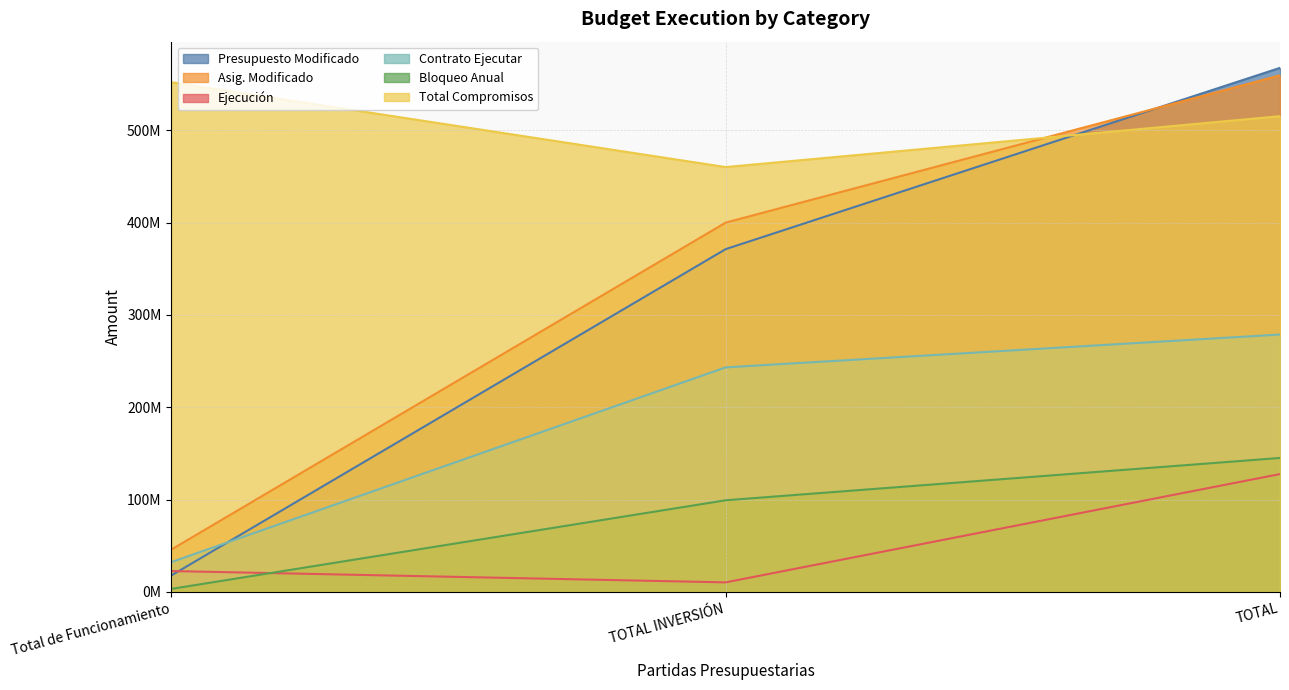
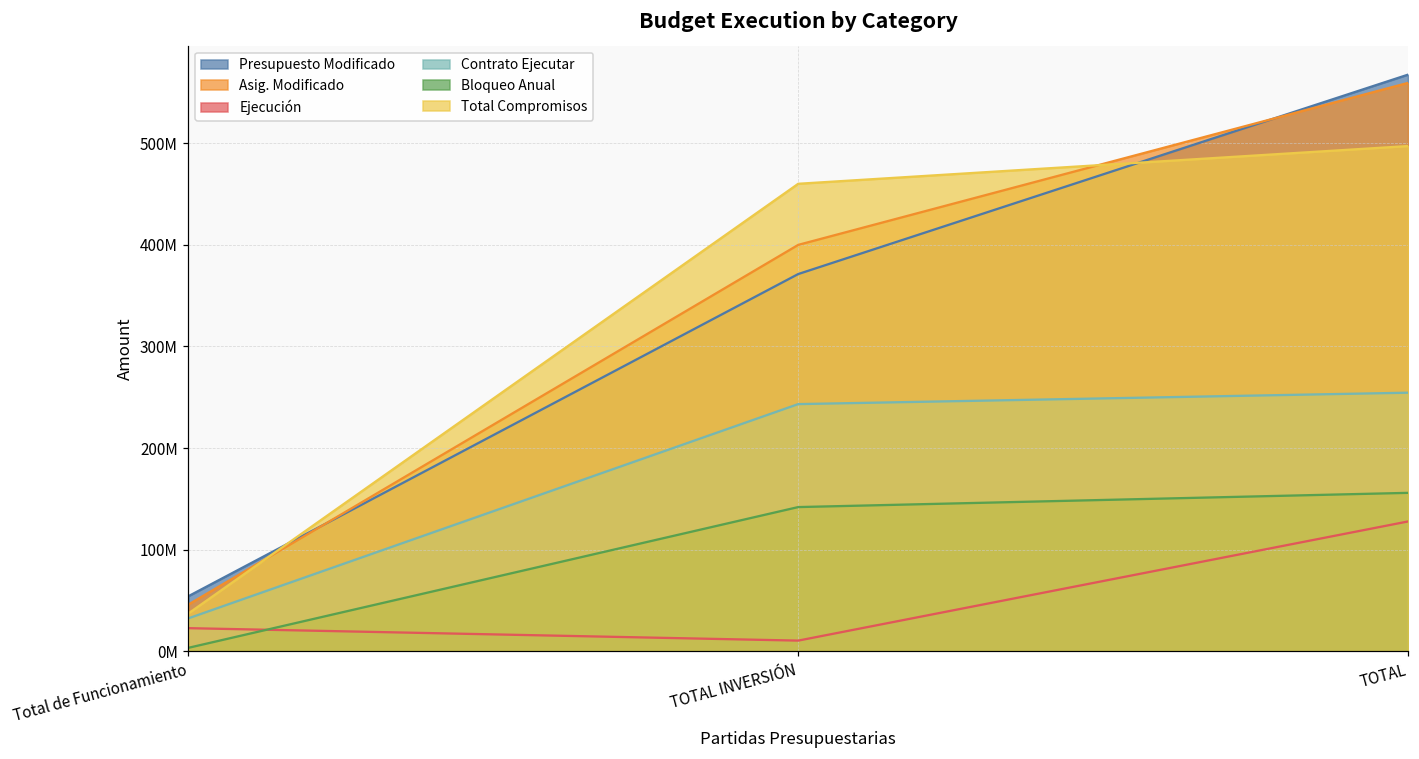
  {
    "Presupuesto Modificado": {
-     "Total de Funcionamiento": 20000000,
+     "Total de Funcionamiento": 50000000,
      "TOTAL INVERSIÓN": 370000000,
      "TOTAL": 570000000
    },
    "Asig. Modificado": {
      "Total de Funcionamiento": 50000000,
      "TOTAL INVERSIÓN": 400000000,
      "TOTAL": 560000000
    },
    "Ejecución": {
      "Total de Funcionamiento": 20000000,
      "TOTAL INVERSIÓN": 10000000,
      "TOTAL": 130000000
    },
    "Contrato Ejecutar": {
      "Total de Funcionamiento": 30000000,
      "TOTAL INVERSIÓN": 240000000,
-     "TOTAL": 280000000
+     "TOTAL": 250000000
    },
    "Bloqueo Anual": {
      "Total de Funcionamiento": 0,
-     "TOTAL INVERSIÓN": 100000000,
-     "TOTAL": 150000000
+     "TOTAL INVERSIÓN": 140000000,
+     "TOTAL": 160000000
    },
    "Total Compromisos": {
-     "Total de Funcionamiento": 550000000,
+     "Total de Funcionamiento": 40000000,
      "TOTAL INVERSIÓN": 460000000,
-     "TOTAL": 520000000
+     "TOTAL": 500000000
    }
  }
